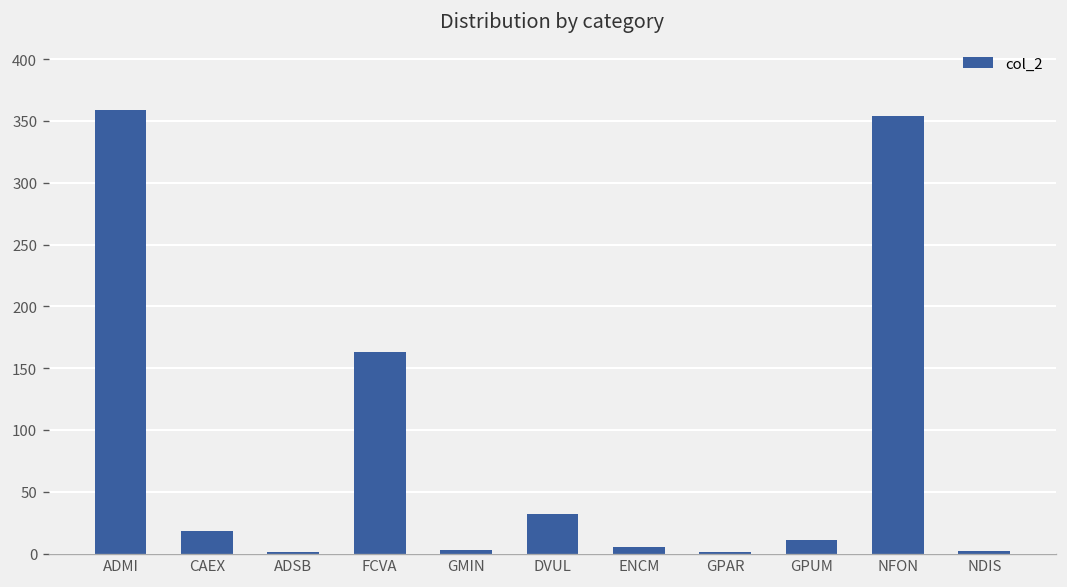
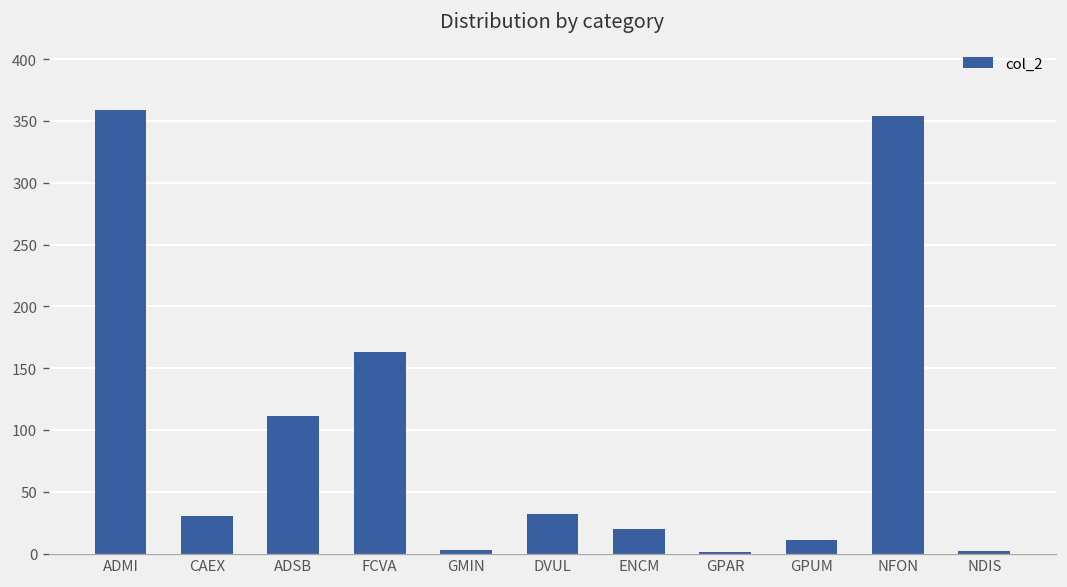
  {
    "ADMI": 359,
-   "CAEX": 18,
-   "ADSB": 1,
+   "CAEX": 30,
+   "ADSB": 111,
    "FCVA": 163,
    "GMIN": 3,
    "DVUL": 32,
-   "ENCM": 5,
+   "ENCM": 20,
    "GPUM": 11,
    "NFON": 354
  }
